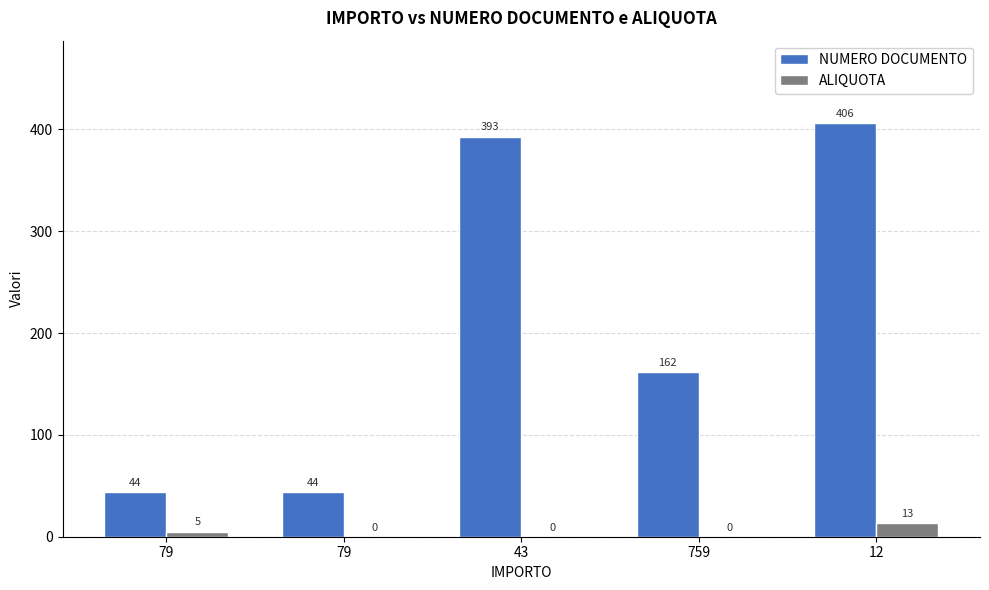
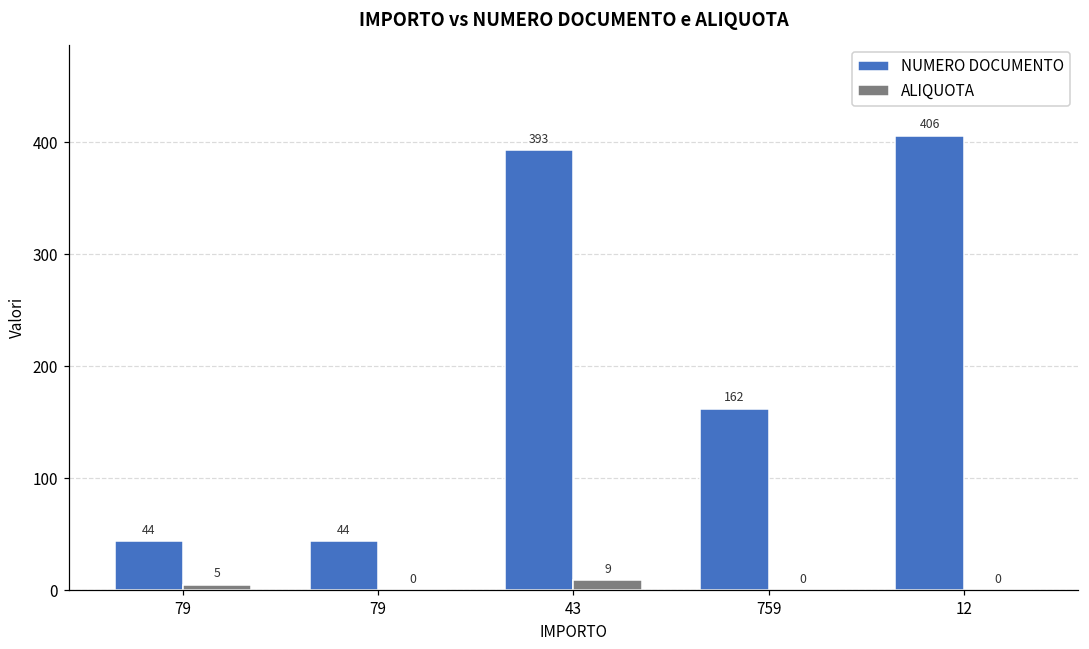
  {
    "NUMERO DOCUMENTO": {
      "43": 393,
      "759": 162,
      "12": 406
    },
    "ALIQUOTA": {
-     "43": 0,
+     "43": 9,
      "759": 0,
-     "12": 13
+     "12": 0
    }
  }
